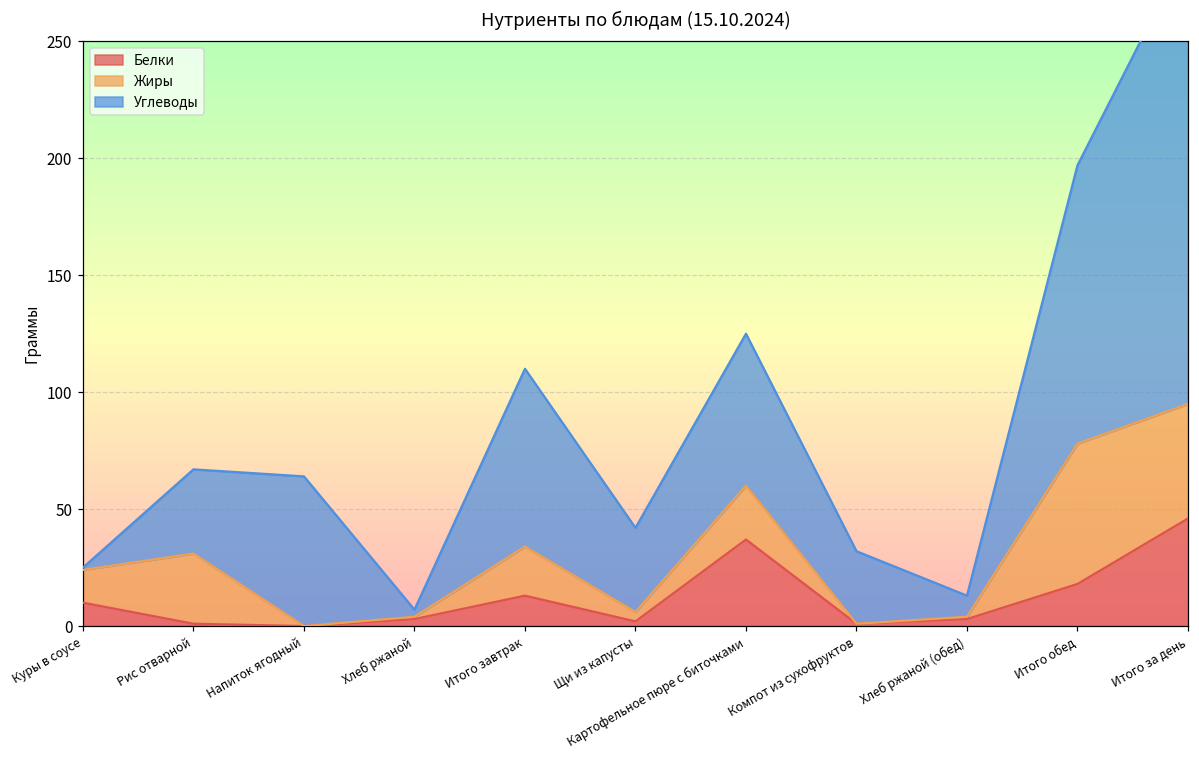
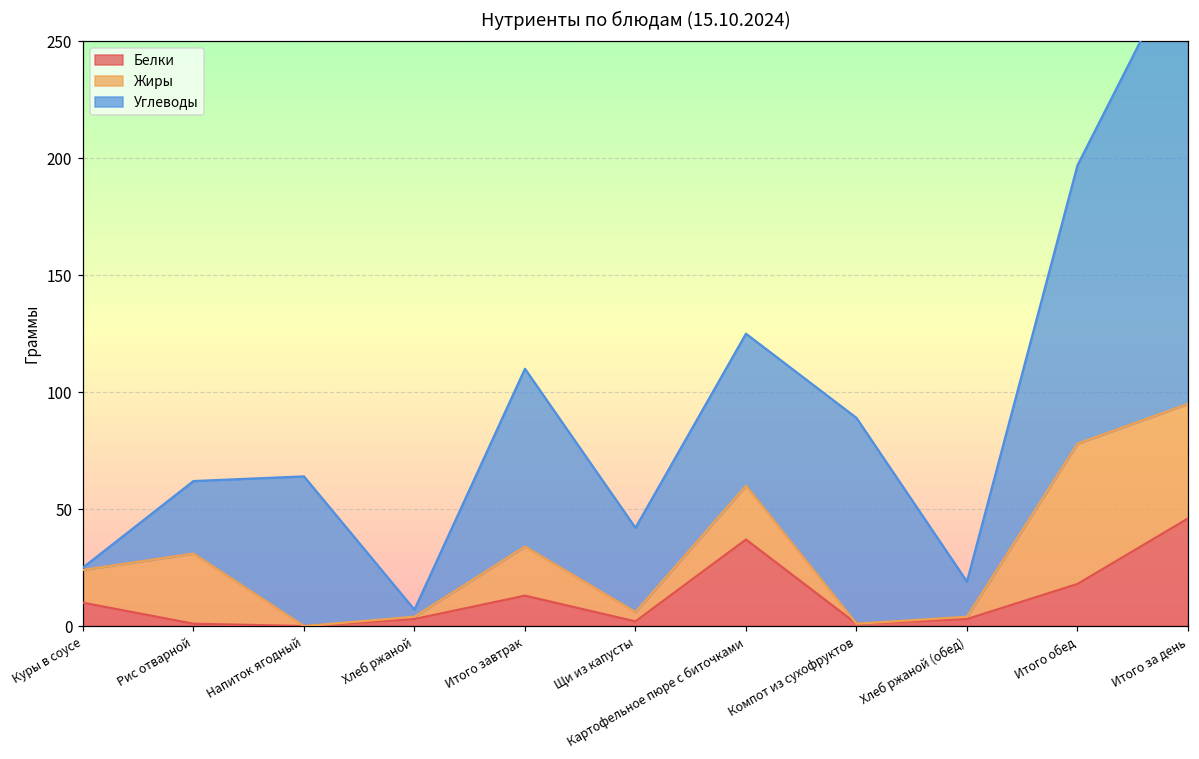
  {
    "Белки": {
      "Куры в соусе": 10,
      "Рис отварной": 1,
      "Итого завтрак": 13,
      "Щи из капусты": 2,
      "Картофельное пюре с биточками": 37,
      "Итого обед": 18,
      "Итого за день": 46
    },
    "Жиры": {
      "Рис отварной": 30,
      "Итого завтрак": 21,
      "Щи из капусты": 4,
      "Картофельное пюре с биточками": 23,
      "Итого обед": 60,
      "Итого за день": 49
    },
    "Углеводы": {
-     "Рис отварной": 36,
+     "Рис отварной": 31,
      "Напиток ягодный": 64,
      "Хлеб ржаной": 3,
      "Итого завтрак": 76,
      "Щи из капусты": 36,
      "Картофельное пюре с биточками": 65,
-     "Компот из сухофруктов": 31,
-     "Хлеб ржаной (обед)": 9,
+     "Компот из сухофруктов": 88,
+     "Хлеб ржаной (обед)": 15,
      "Итого обед": 119
    }
  }
